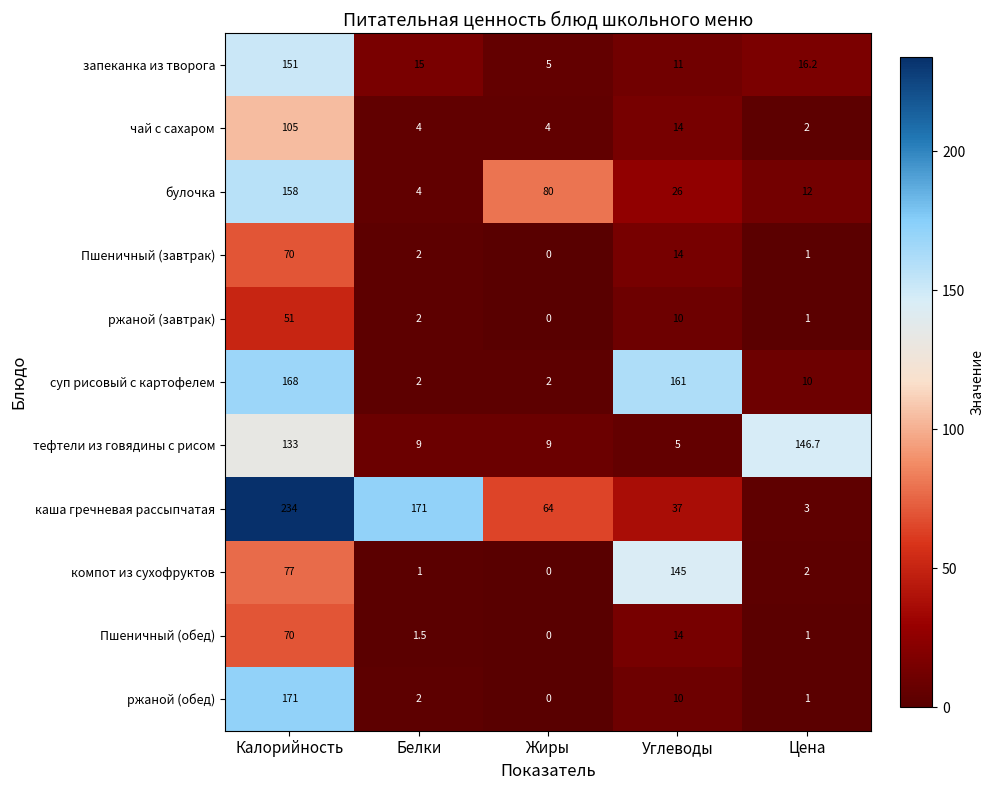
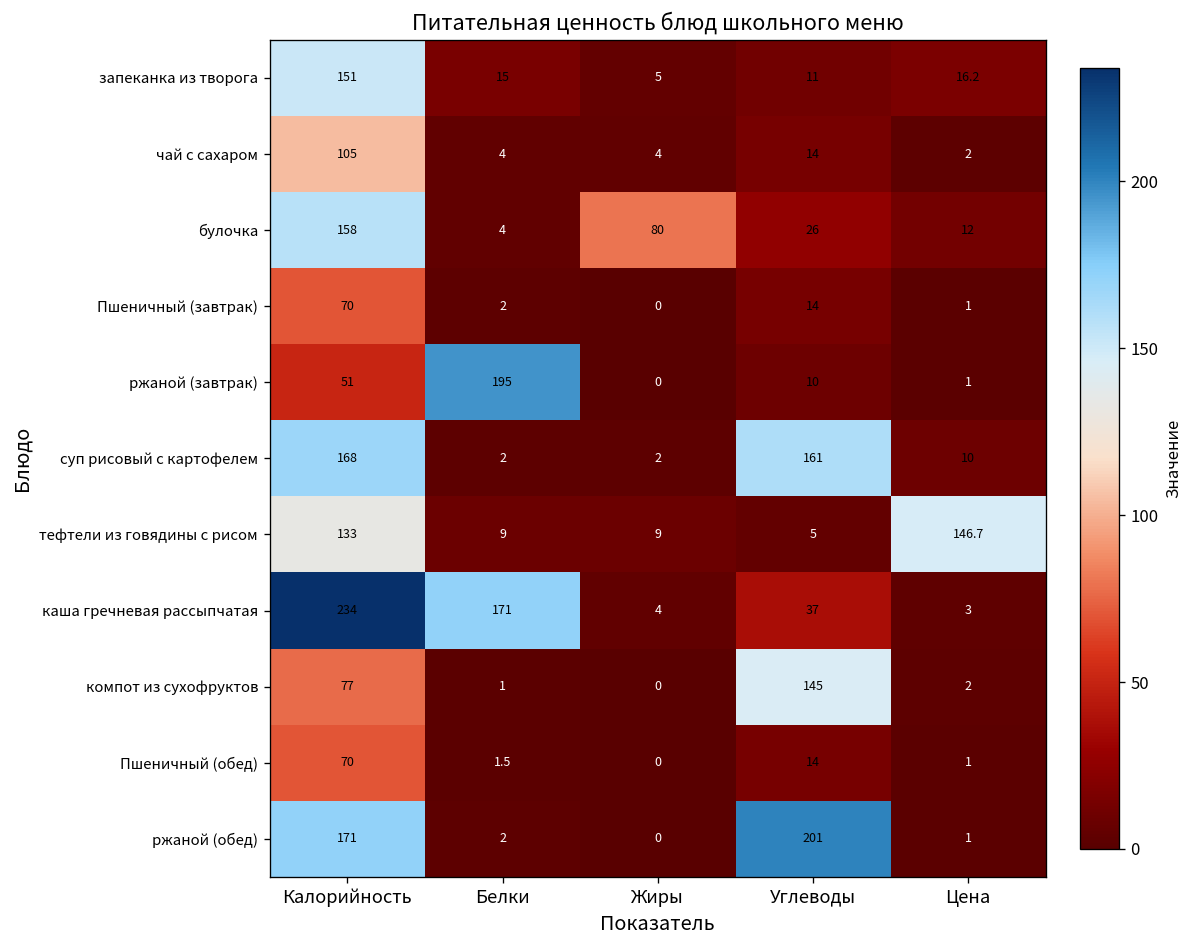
  {
    "запеканка из творога": {
      "Калорийность": 151,
      "Белки": 15,
      "Жиры": 5,
      "Углеводы": 11,
      "Цена": 16.2
    },
    "чай с сахаром": {
      "Калорийность": 105,
      "Белки": 4,
      "Жиры": 4,
      "Углеводы": 14,
      "Цена": 2
    },
    "булочка": {
      "Калорийность": 158,
      "Белки": 4,
      "Жиры": 80,
      "Углеводы": 26,
      "Цена": 12
    },
    "Пшеничный (завтрак)": {
      "Калорийность": 70,
      "Белки": 2,
      "Жиры": 0,
      "Углеводы": 14,
      "Цена": 1
    },
    "ржаной (завтрак)": {
      "Калорийность": 51,
-     "Белки": 2,
+     "Белки": 195,
      "Жиры": 0,
      "Углеводы": 10,
      "Цена": 1
    },
    "суп рисовый с картофелем": {
      "Калорийность": 168,
      "Белки": 2,
      "Жиры": 2,
      "Углеводы": 161,
      "Цена": 10
    },
    "тефтели из говядины с рисом": {
      "Калорийность": 133,
      "Белки": 9,
      "Жиры": 9,
      "Углеводы": 5,
      "Цена": 146.7
    },
    "каша гречневая рассыпчатая": {
      "Калорийность": 234,
      "Белки": 171,
-     "Жиры": 64,
+     "Жиры": 4,
      "Углеводы": 37,
      "Цена": 3
    },
    "компот из сухофруктов": {
      "Калорийность": 77,
      "Белки": 1,
      "Жиры": 0,
      "Углеводы": 145,
      "Цена": 2
    },
    "Пшеничный (обед)": {
      "Калорийность": 70,
      "Белки": 1.5,
      "Жиры": 0,
      "Углеводы": 14,
      "Цена": 1
    },
    "ржаной (обед)": {
      "Калорийность": 171,
      "Белки": 2,
      "Жиры": 0,
-     "Углеводы": 10,
+     "Углеводы": 201,
      "Цена": 1
    }
  }
